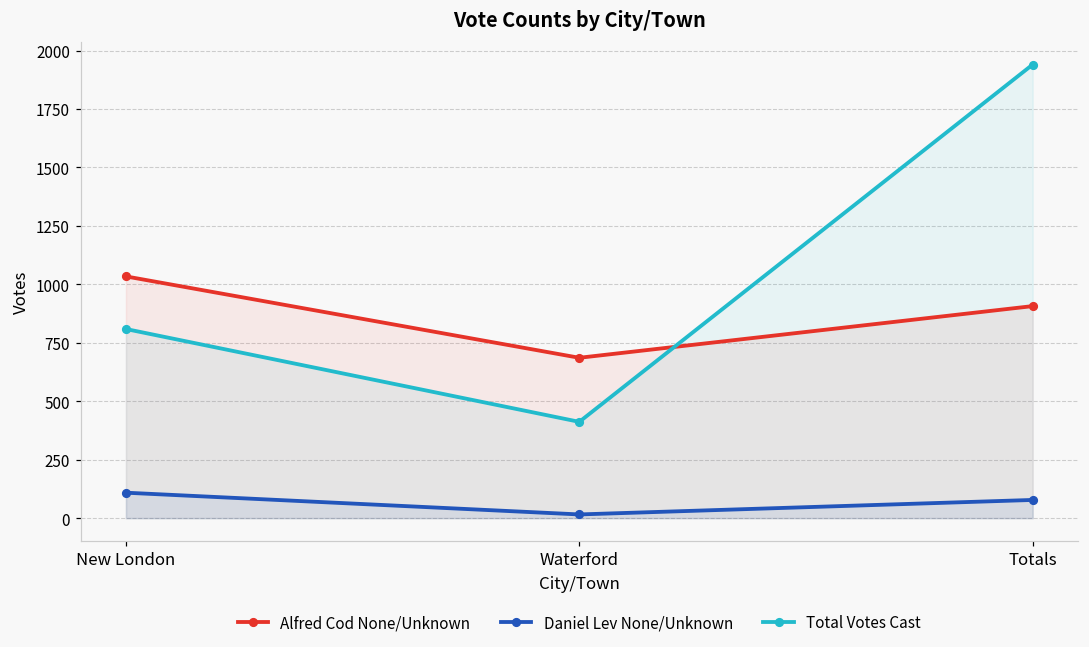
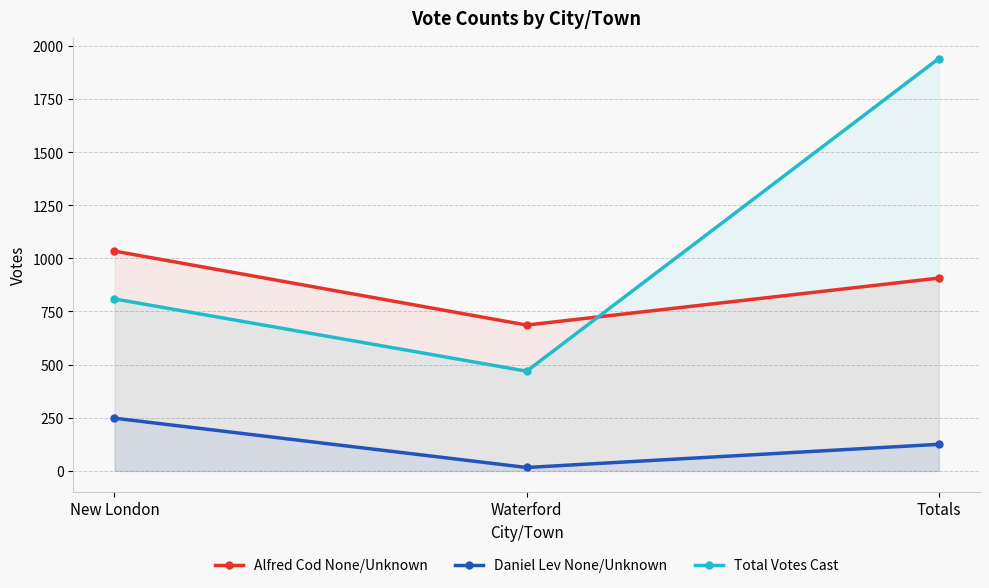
  {
    "Alfred Cod None/Unknown": {
      "New London": 1030,
      "Waterford": 690,
      "Totals": 910
    },
    "Daniel Lev None/Unknown": {
-     "New London": 110,
+     "New London": 250,
      "Waterford": 20,
-     "Totals": 80
+     "Totals": 130
    },
    "Total Votes Cast": {
      "New London": 810,
-     "Waterford": 410,
+     "Waterford": 470,
      "Totals": 1940
    }
  }
